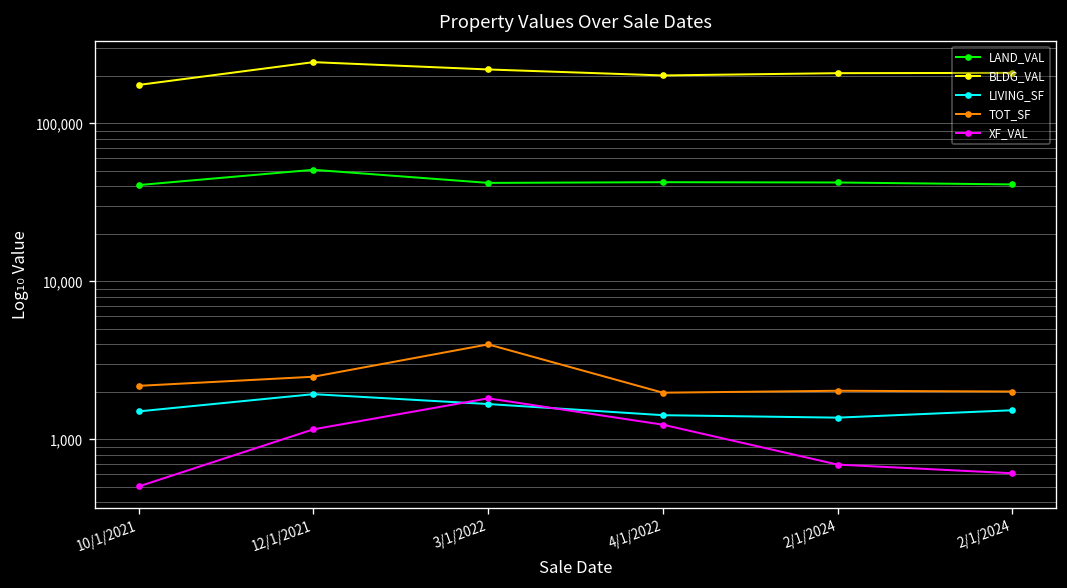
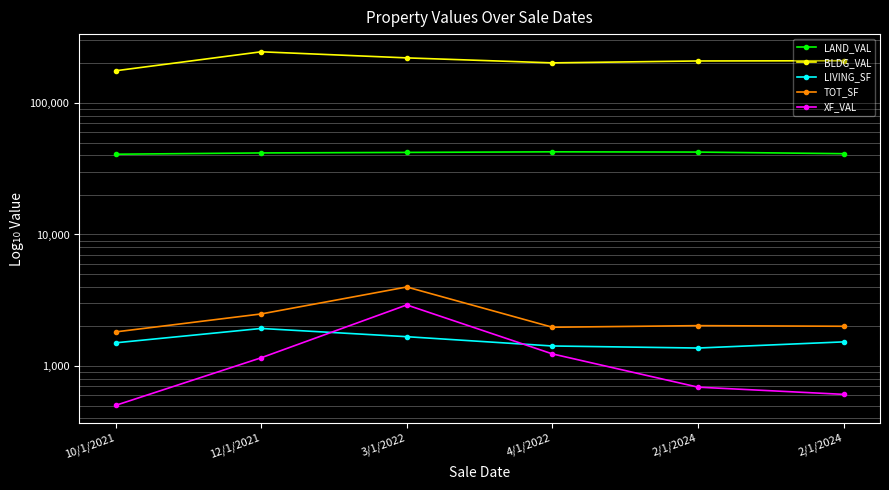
  {
    "LAND_VAL": {
      "10/1/2021": "41,000",
-     "12/1/2021": "51,000",
+     "12/1/2021": "42,000",
      "3/1/2022": "42,000",
      "4/1/2022": "42,000"
    },
    "BLDG_VAL": {
      "10/1/2021": "180,000",
      "12/1/2021": "240,000",
      "3/1/2022": "220,000",
      "4/1/2022": "200,000"
    },
    "LIVING_SF": {
      "10/1/2021": "1,500",
      "12/1/2021": "1,900",
      "3/1/2022": "1,700",
      "4/1/2022": "1,400"
    },
    "TOT_SF": {
-     "10/1/2021": "2,200",
+     "10/1/2021": "1,800",
      "12/1/2021": "2,500",
      "3/1/2022": "4,000",
      "4/1/2022": "2,000"
    },
    "XF_VAL": {
      "10/1/2021": "500",
      "12/1/2021": "1,200",
-     "3/1/2022": "1,800",
+     "3/1/2022": "2,900",
      "4/1/2022": "1,200"
    }
  }
